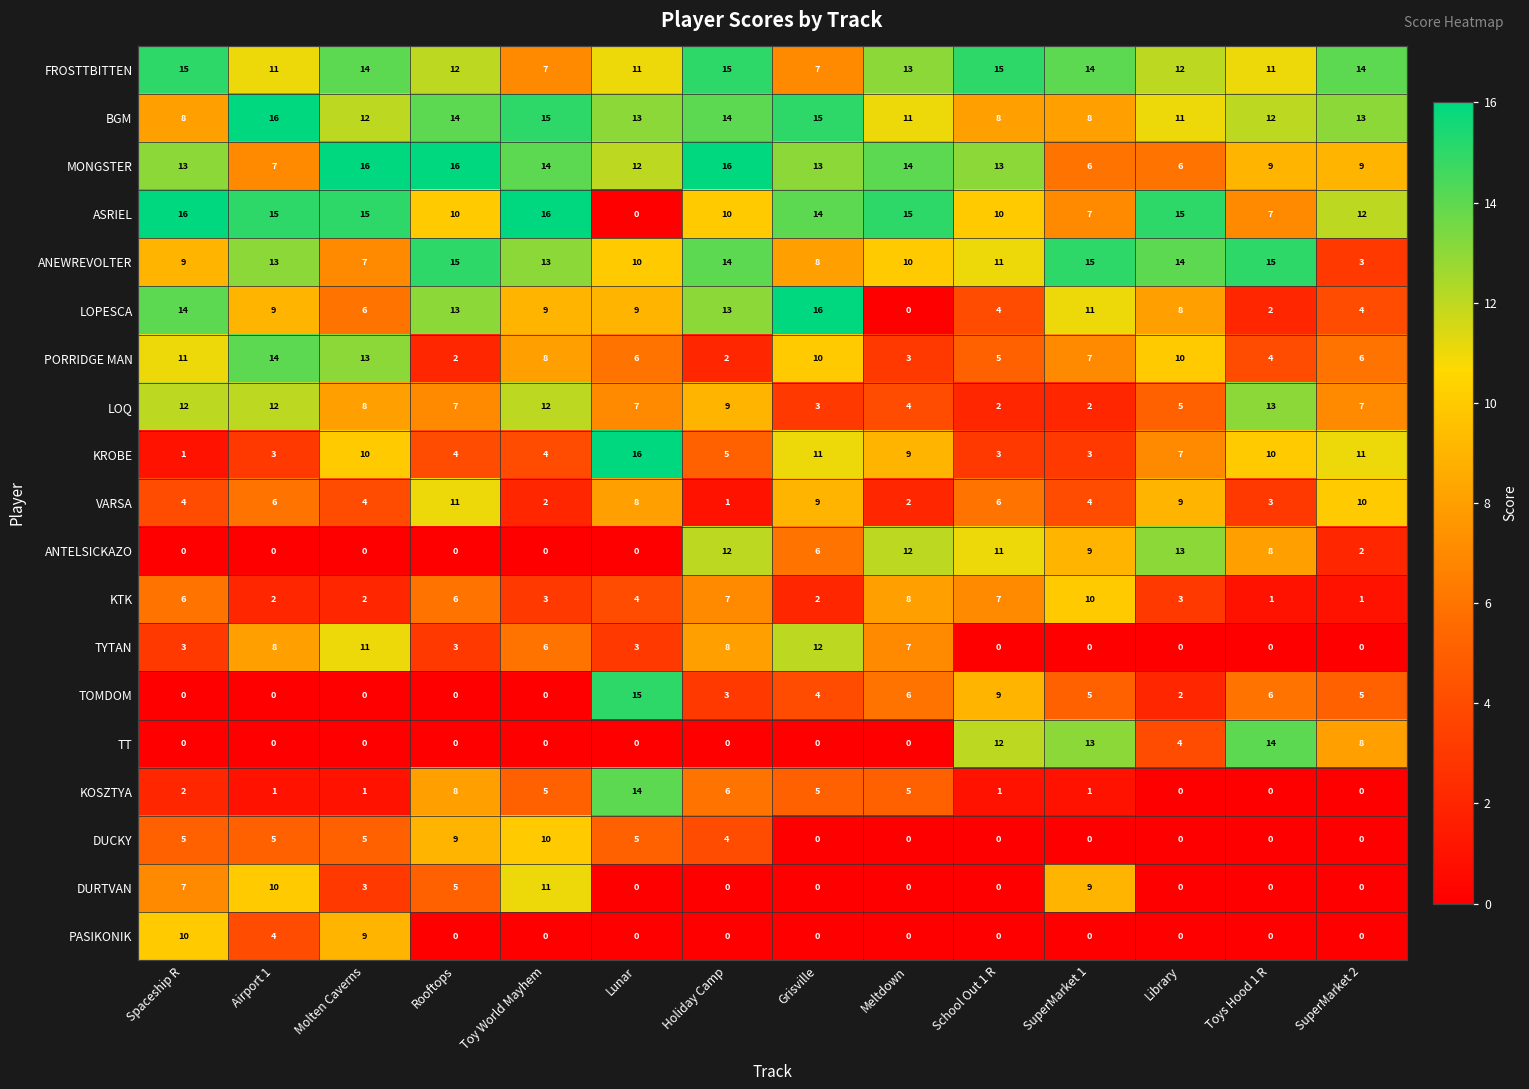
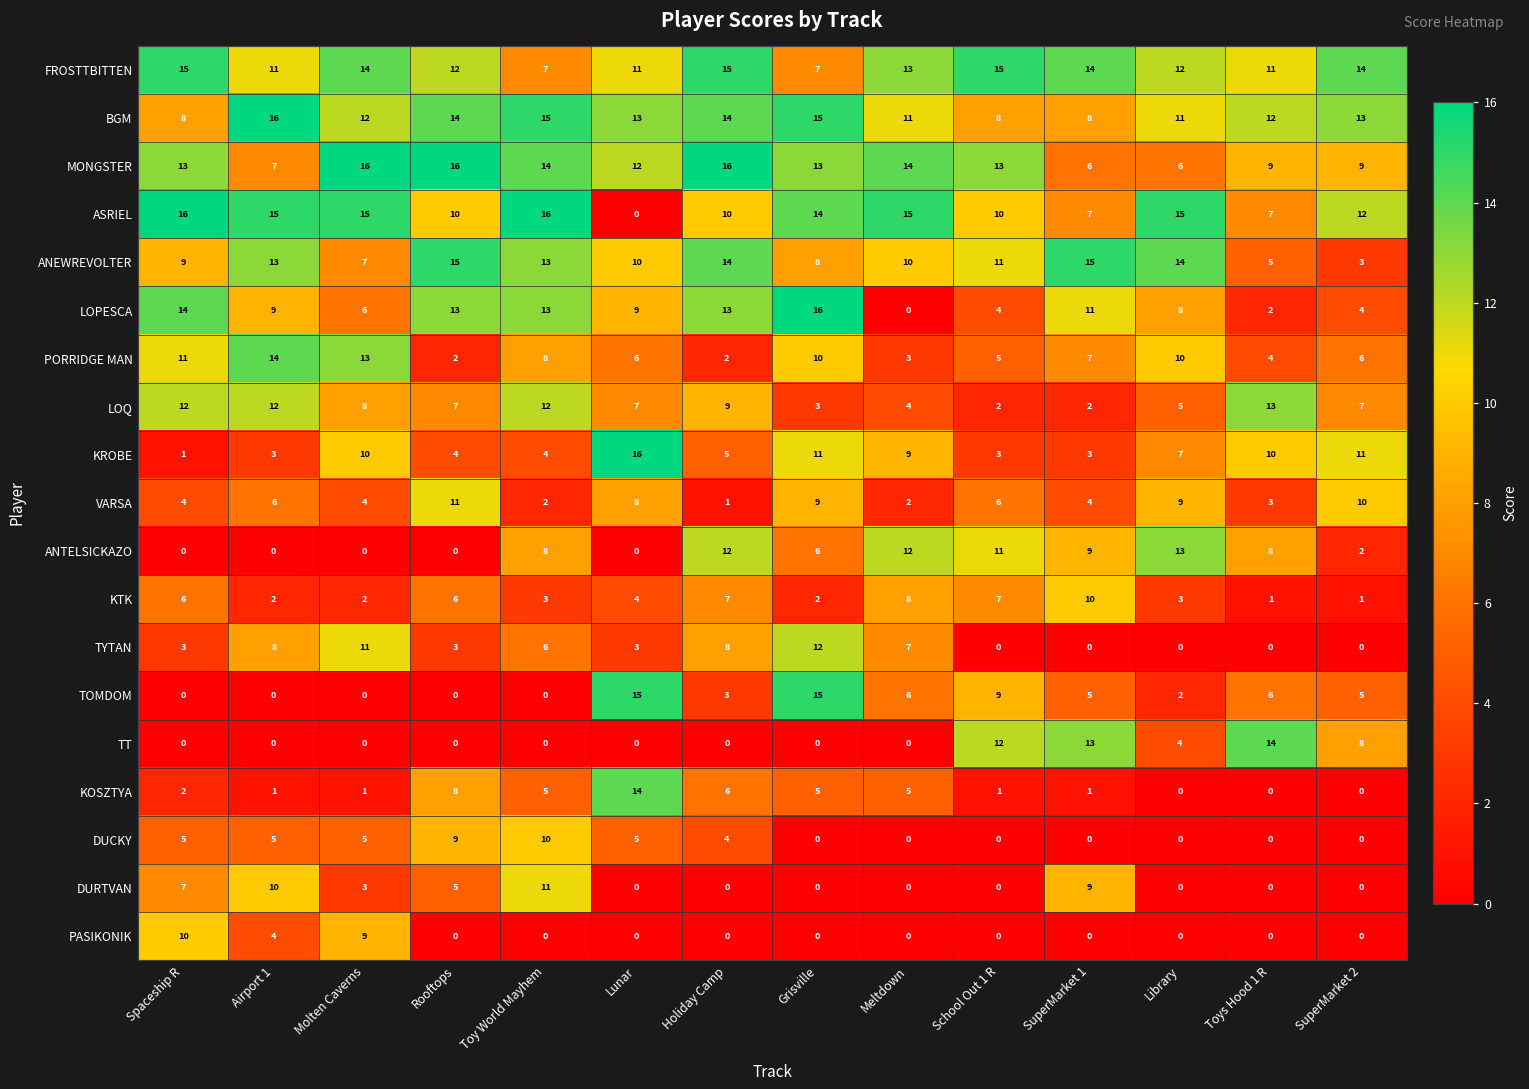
  {
    "ANEWREVOLTER": {
      "Spaceship R": 9,
      "Airport 1": 13,
      "Molten Caverns": 7,
      "Rooftops": 15,
      "Toy World Mayhem": 13,
      "Lunar": 10,
      "Holiday Camp": 14,
      "Grisville": 8,
      "Meltdown": 10,
      "School Out 1 R": 11,
      "SuperMarket 1": 15,
      "Library": 14,
-     "Toys Hood 1 R": 15,
+     "Toys Hood 1 R": 5,
      "SuperMarket 2": 3
    },
    "LOPESCA": {
      "Spaceship R": 14,
      "Airport 1": 9,
      "Molten Caverns": 6,
      "Rooftops": 13,
-     "Toy World Mayhem": 9,
+     "Toy World Mayhem": 13,
      "Lunar": 9,
      "Holiday Camp": 13,
      "Grisville": 16,
      "Meltdown": 0,
      "School Out 1 R": 4,
      "SuperMarket 1": 11,
      "Library": 8,
      "Toys Hood 1 R": 2,
      "SuperMarket 2": 4
    },
    "ANTELSICKAZO": {
      "Spaceship R": 0,
      "Airport 1": 0,
      "Molten Caverns": 0,
      "Rooftops": 0,
-     "Toy World Mayhem": 0,
+     "Toy World Mayhem": 8,
      "Lunar": 0,
      "Holiday Camp": 12,
      "Grisville": 6,
      "Meltdown": 12,
      "School Out 1 R": 11,
      "SuperMarket 1": 9,
      "Library": 13,
      "Toys Hood 1 R": 8,
      "SuperMarket 2": 2
    },
    "TOMDOM": {
      "Spaceship R": 0,
      "Airport 1": 0,
      "Molten Caverns": 0,
      "Rooftops": 0,
      "Toy World Mayhem": 0,
      "Lunar": 15,
      "Holiday Camp": 3,
-     "Grisville": 4,
+     "Grisville": 15,
      "Meltdown": 6,
      "School Out 1 R": 9,
      "SuperMarket 1": 5,
      "Library": 2,
      "Toys Hood 1 R": 6,
      "SuperMarket 2": 5
    }
  }
